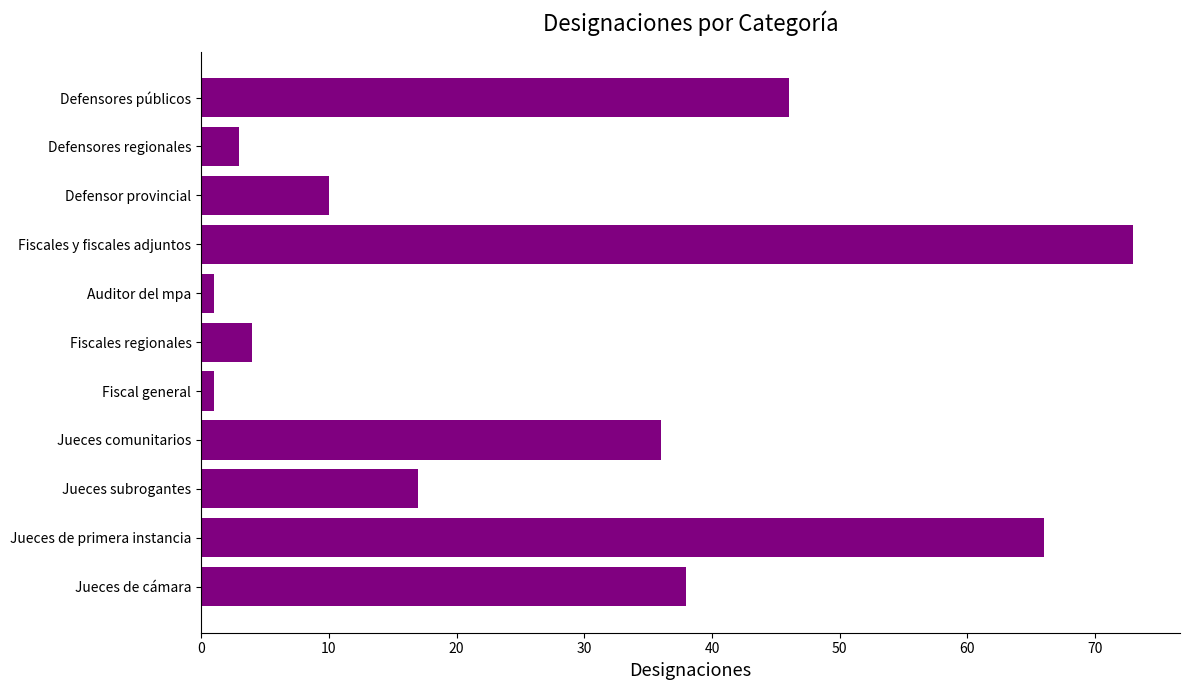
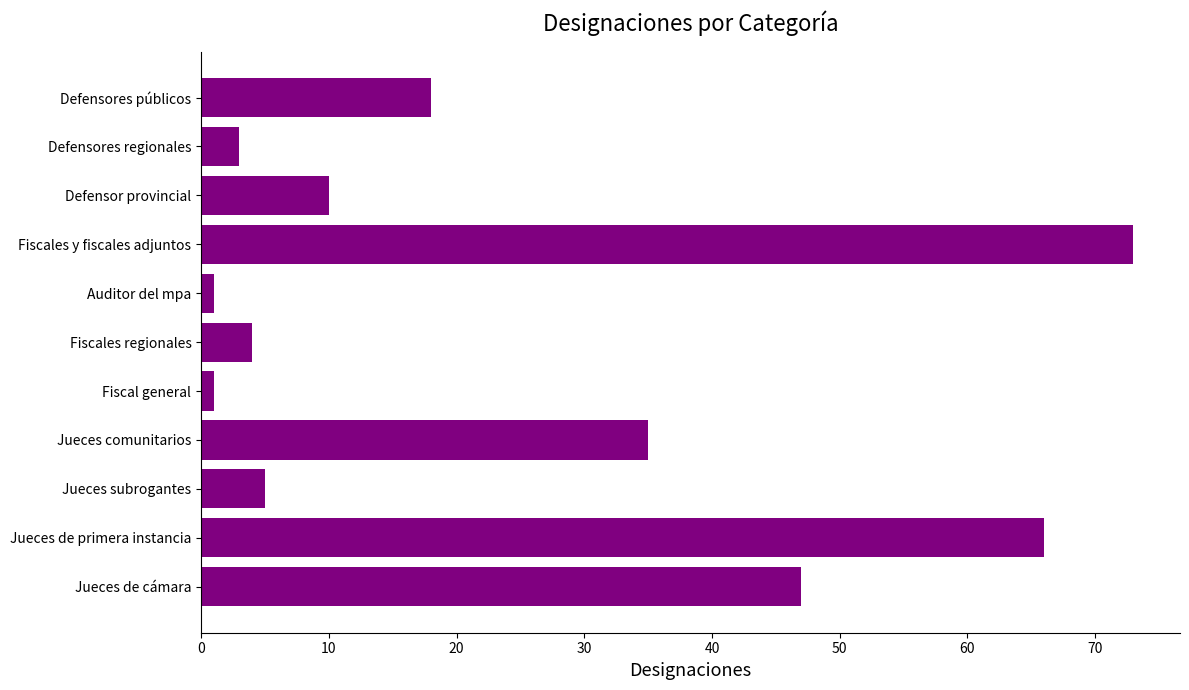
  {
-   "Defensores públicos": 46,
+   "Defensores públicos": 18,
    "Defensores regionales": 3,
    "Defensor provincial": 10,
    "Fiscales y fiscales adjuntos": 73,
    "Auditor del mpa": 1,
    "Fiscales regionales": 4,
    "Fiscal general": 1,
-   "Jueces comunitarios": 36,
-   "Jueces subrogantes": 17,
+   "Jueces comunitarios": 35,
+   "Jueces subrogantes": 5,
    "Jueces de primera instancia": 66,
-   "Jueces de cámara": 38
+   "Jueces de cámara": 47
  }
